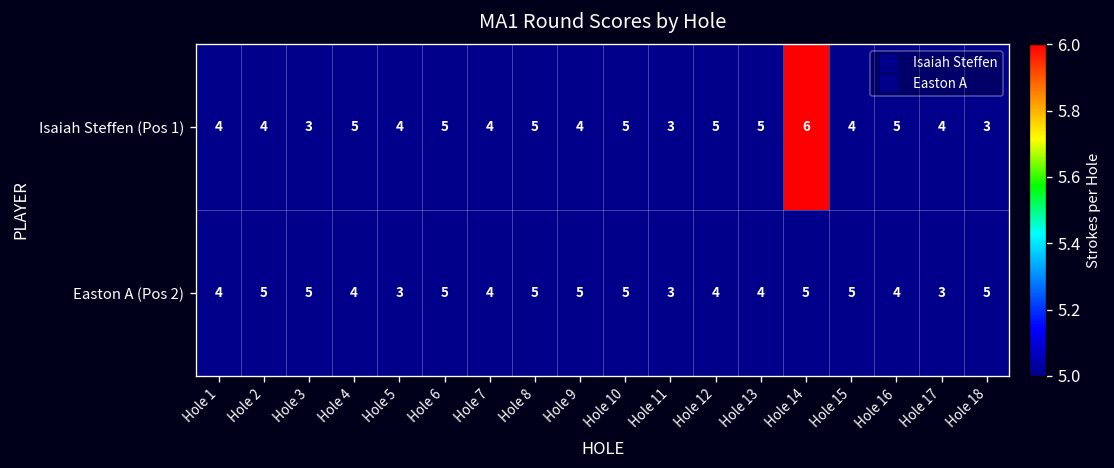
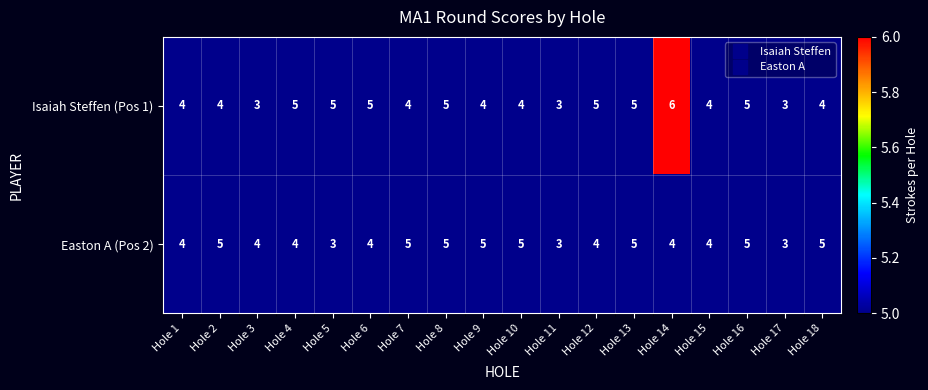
  {
    "Isaiah Steffen (Pos 1)": {
      "Hole 1": 4,
      "Hole 2": 4,
      "Hole 3": 3,
      "Hole 4": 5,
-     "Hole 5": 4,
+     "Hole 5": 5,
      "Hole 6": 5,
      "Hole 7": 4,
      "Hole 8": 5,
      "Hole 9": 4,
-     "Hole 10": 5,
+     "Hole 10": 4,
      "Hole 11": 3,
      "Hole 12": 5,
      "Hole 13": 5,
      "Hole 14": 6,
      "Hole 15": 4,
      "Hole 16": 5,
-     "Hole 17": 4,
-     "Hole 18": 3
+     "Hole 17": 3,
+     "Hole 18": 4
    },
    "Easton A (Pos 2)": {
      "Hole 1": 4,
      "Hole 2": 5,
-     "Hole 3": 5,
+     "Hole 3": 4,
      "Hole 4": 4,
      "Hole 5": 3,
-     "Hole 6": 5,
-     "Hole 7": 4,
+     "Hole 6": 4,
+     "Hole 7": 5,
      "Hole 8": 5,
      "Hole 9": 5,
      "Hole 10": 5,
      "Hole 11": 3,
      "Hole 12": 4,
-     "Hole 13": 4,
-     "Hole 14": 5,
-     "Hole 15": 5,
-     "Hole 16": 4,
+     "Hole 13": 5,
+     "Hole 14": 4,
+     "Hole 15": 4,
+     "Hole 16": 5,
      "Hole 17": 3,
      "Hole 18": 5
    }
  }
